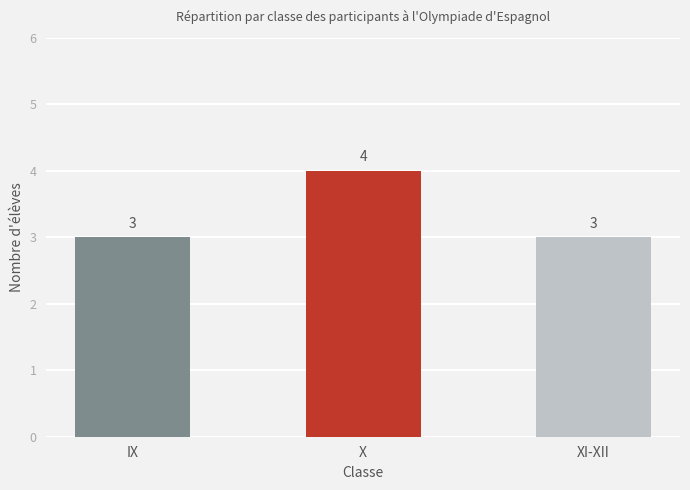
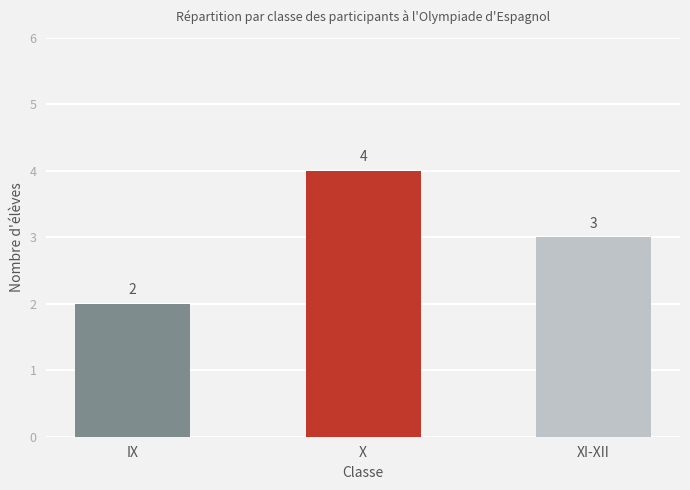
  {
-   "IX": 3,
+   "IX": 2,
    "X": 4,
    "XI-XII": 3
  }
